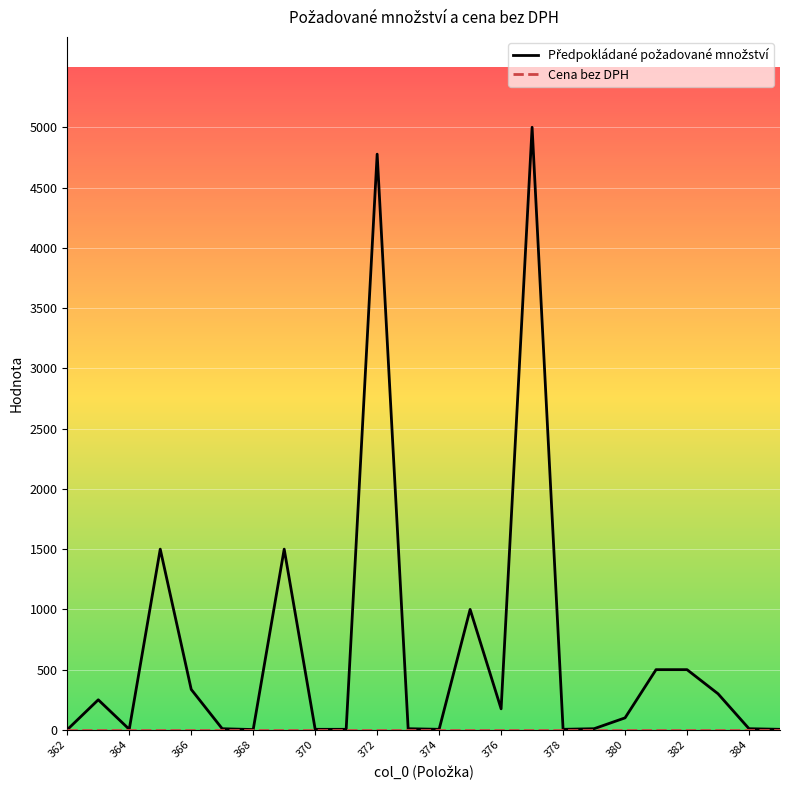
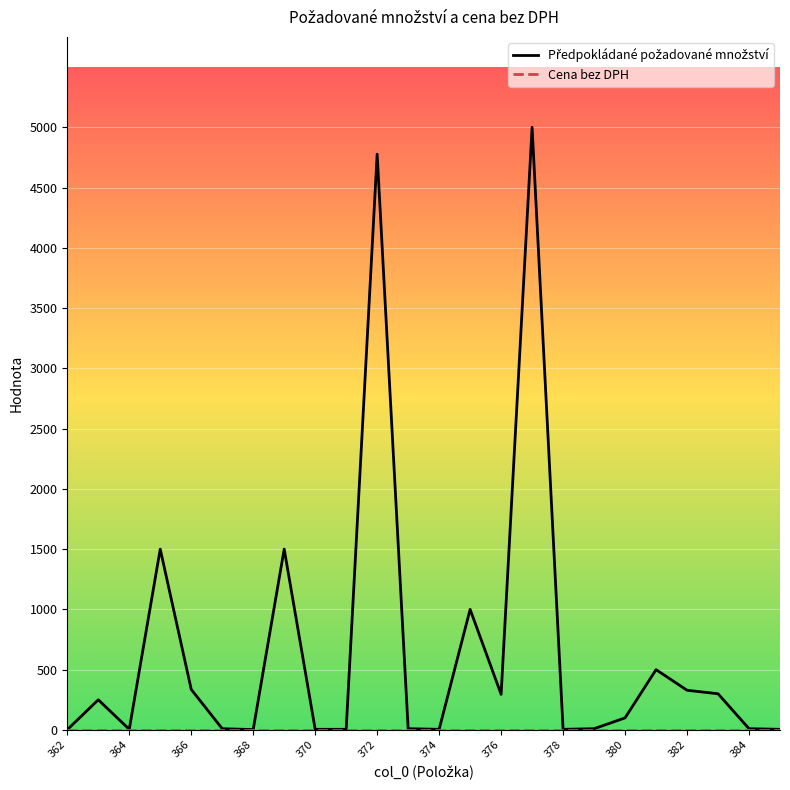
  {
    "Předpokládané požadované množství": {
      "366": 340,
      "372": 4780,
-     "376": 180,
+     "376": 300,
      "380": 100,
-     "382": 500
+     "382": 330
    },
    "Cena bez DPH": {
      "366": 0,
      "372": 0,
      "376": 0,
      "380": 0,
      "382": 0
    }
  }
